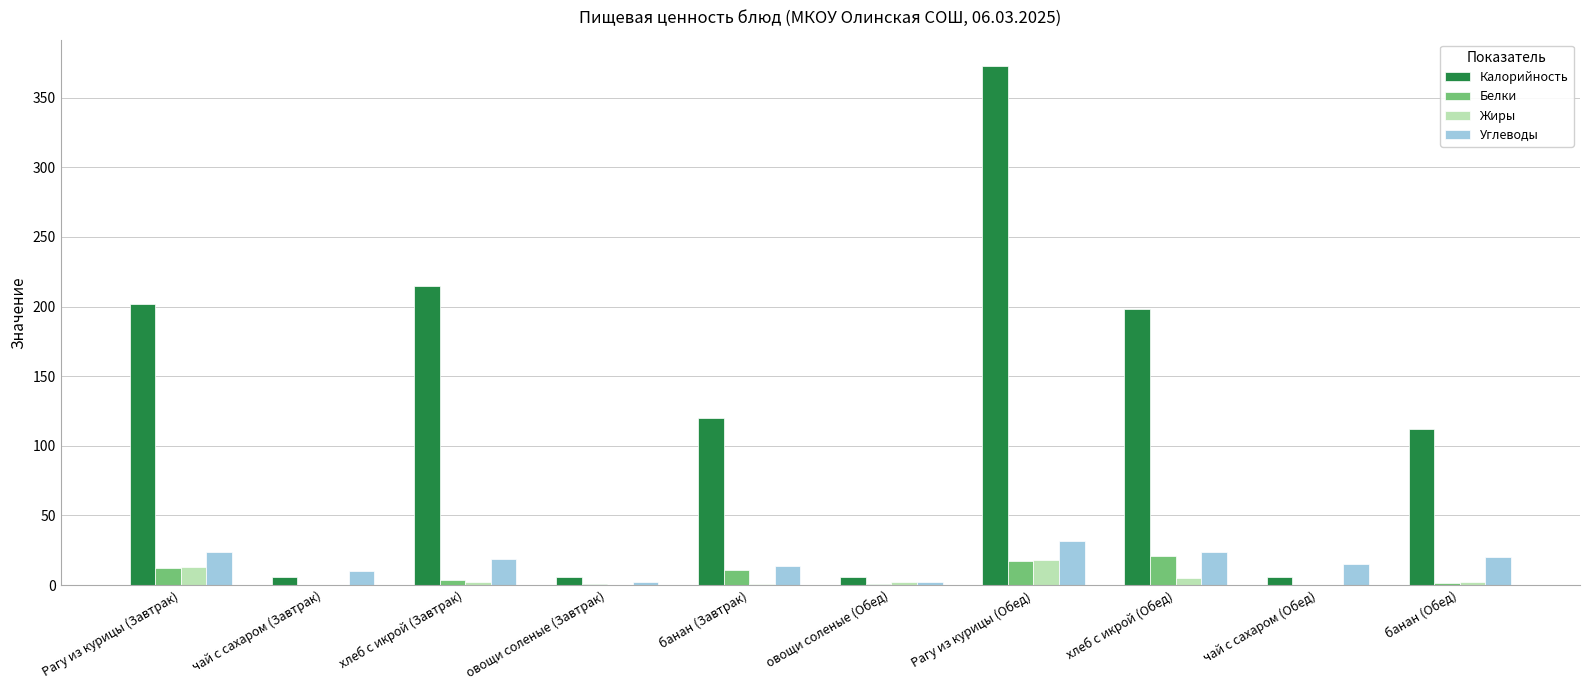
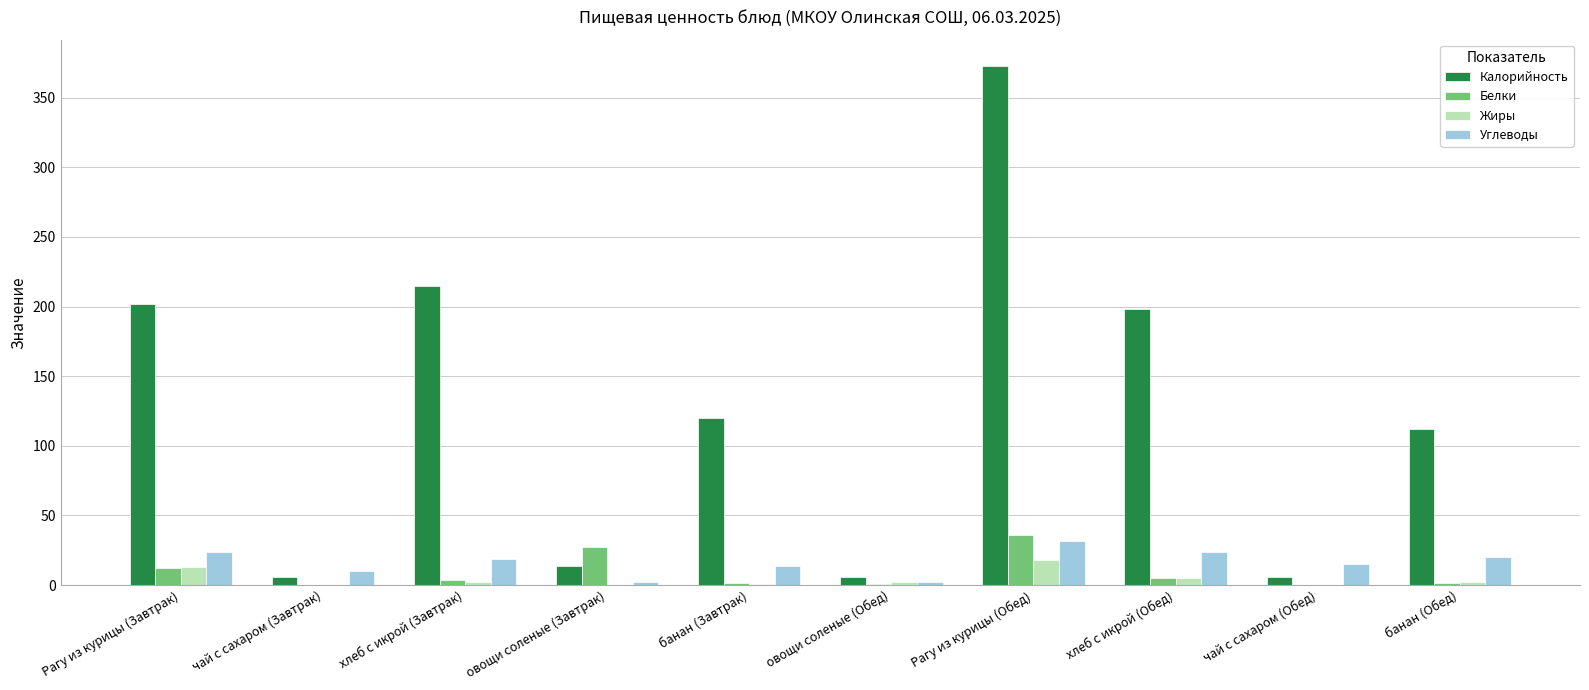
  {
    "Калорийность": {
      "Рагу из курицы (Завтрак)": 202,
      "чай с сахаром (Завтрак)": 6,
      "хлеб с икрой (Завтрак)": 215,
-     "овощи соленые (Завтрак)": 6,
+     "овощи соленые (Завтрак)": 14,
      "банан (Завтрак)": 120,
      "овощи соленые (Обед)": 6,
      "Рагу из курицы (Обед)": 373,
      "хлеб с икрой (Обед)": 198,
      "чай с сахаром (Обед)": 6,
      "банан (Обед)": 112
    },
    "Белки": {
      "Рагу из курицы (Завтрак)": 12,
      "чай с сахаром (Завтрак)": 0,
      "хлеб с икрой (Завтрак)": 4,
-     "овощи соленые (Завтрак)": 1,
-     "банан (Завтрак)": 11,
-     "Рагу из курицы (Обед)": 17,
-     "хлеб с икрой (Обед)": 21,
+     "овощи соленые (Завтрак)": 27,
+     "банан (Завтрак)": 2,
+     "Рагу из курицы (Обед)": 36,
+     "хлеб с икрой (Обед)": 5,
      "чай с сахаром (Обед)": 0,
      "банан (Обед)": 2
    }
  }
